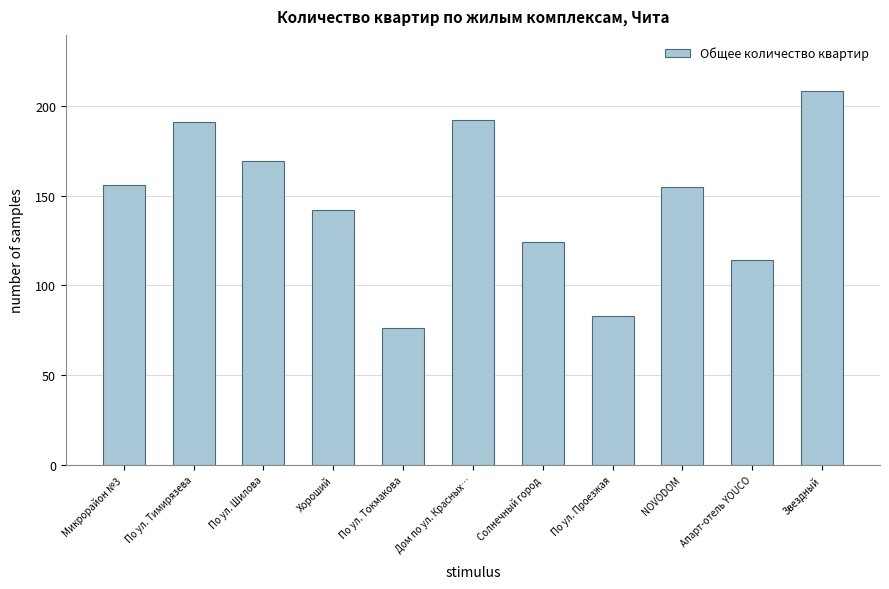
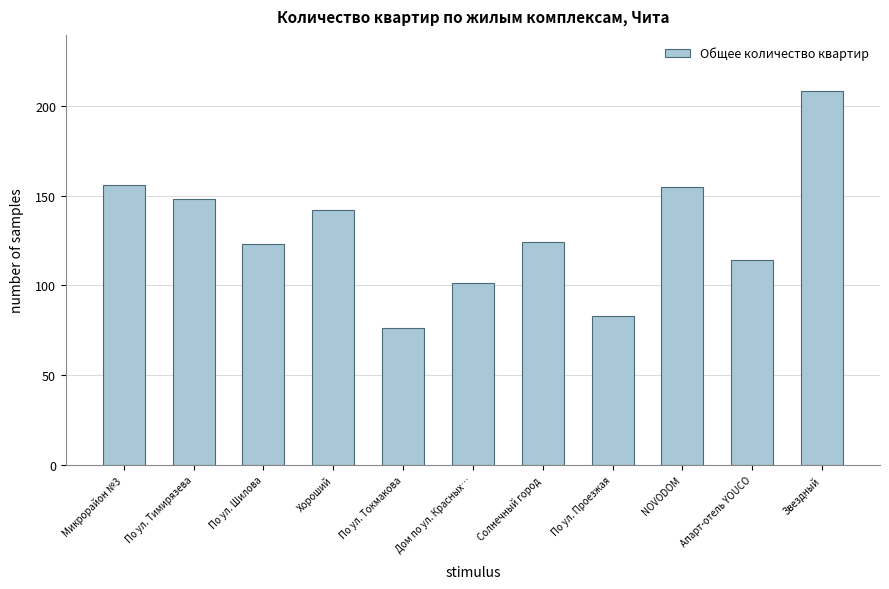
  {
    "Микрорайон №3": 156,
-   "По ул. Тимирязева": 191,
-   "По ул. Шилова": 169,
+   "По ул. Тимирязева": 148,
+   "По ул. Шилова": 123,
    "Хороший": 142,
    "По ул. Токмакова": 76,
-   "Дом по ул. Красных…": 192,
+   "Дом по ул. Красных…": 101,
    "Солнечный город": 124,
    "По ул. Проезжая": 83,
    "NOVODOM": 155,
    "Апарт-отель YOUCO": 114,
    "Звездный": 208
  }
